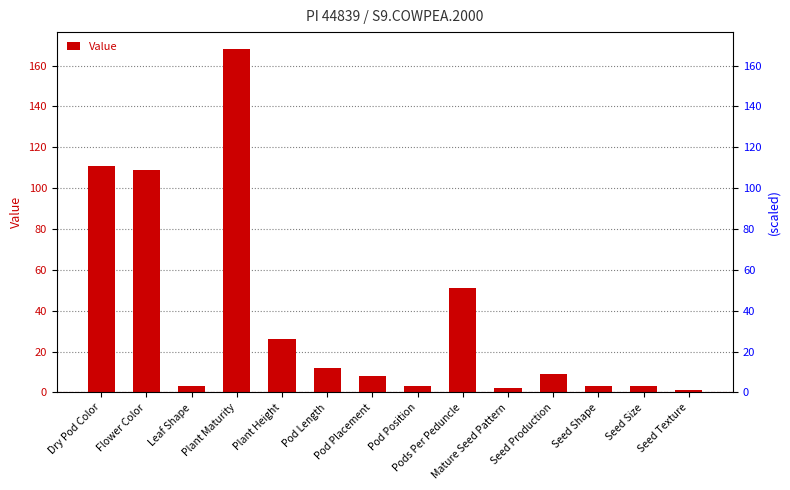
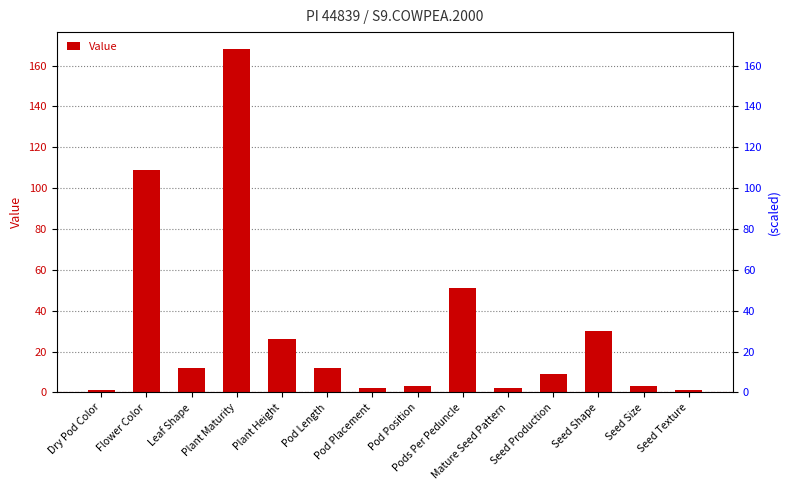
  {
-   "Dry Pod Color": 111,
+   "Dry Pod Color": 1,
    "Flower Color": 109,
-   "Leaf Shape": 3,
+   "Leaf Shape": 12,
    "Plant Maturity": 168,
    "Plant Height": 26,
    "Pod Length": 12,
-   "Pod Placement": 8,
+   "Pod Placement": 2,
    "Pod Position": 3,
    "Pods Per Peduncle": 51,
    "Mature Seed Pattern": 2,
    "Seed Production": 9,
-   "Seed Shape": 3,
+   "Seed Shape": 30,
    "Seed Size": 3
  }
